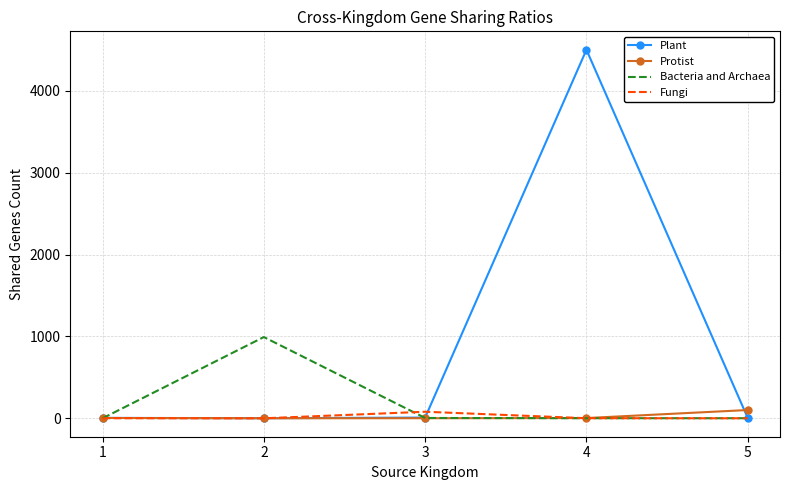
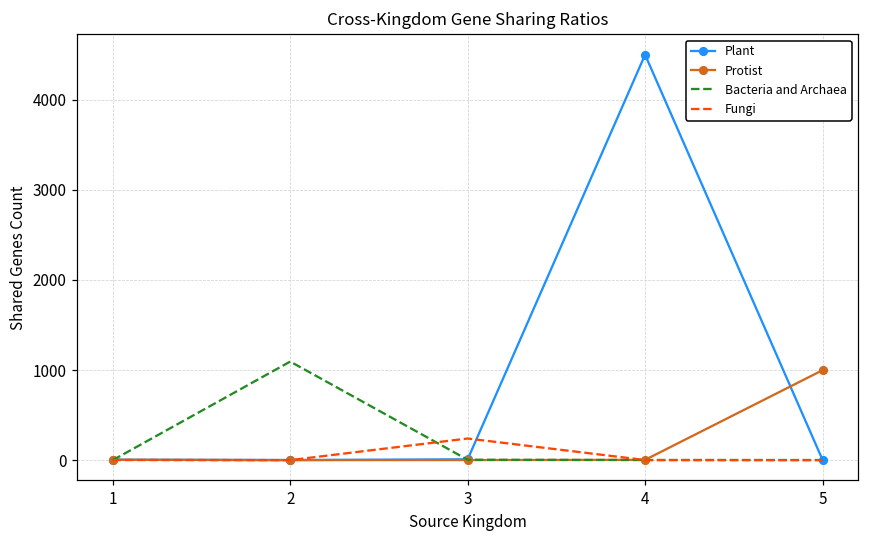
  {
    "Plant": {
      "4": 4500
    },
    "Protist": {
-     "5": 100
+     "5": 1000
    },
    "Bacteria and Archaea": {
-     "2": 1000
+     "2": 1100
    },
    "Fungi": {
-     "3": 100
+     "3": 200
    }
  }
